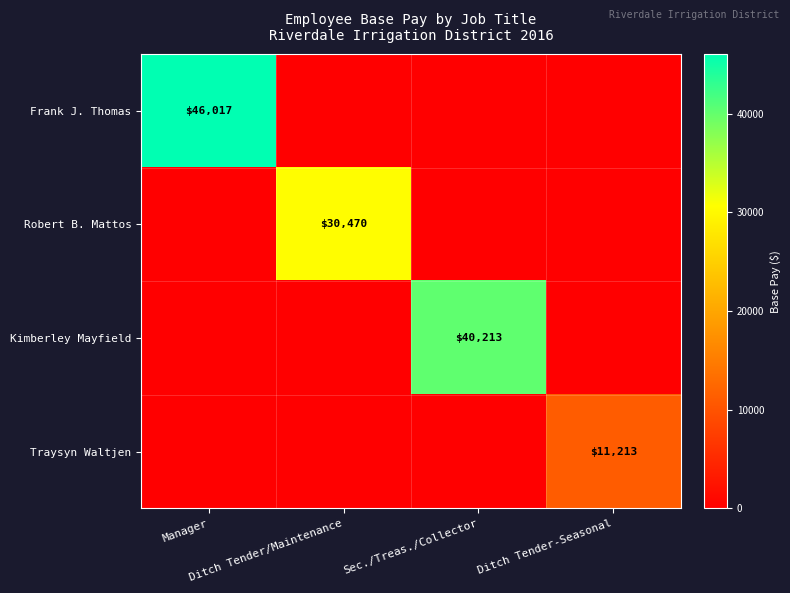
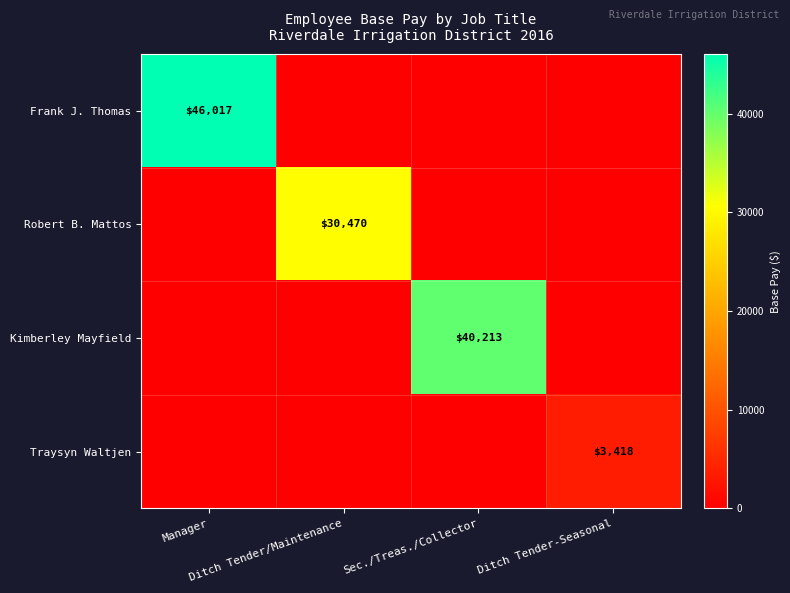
  {
    "Frank J. Thomas": {
      "Manager": "$46,017"
    },
    "Robert B. Mattos": {
      "Ditch Tender/Maintenance": "$30,470"
    },
    "Kimberley Mayfield": {
      "Sec./Treas./Collector": "$40,213"
    },
    "Traysyn Waltjen": {
-     "Ditch Tender-Seasonal": "$11,213"
+     "Ditch Tender-Seasonal": "$3,418"
    }
  }
